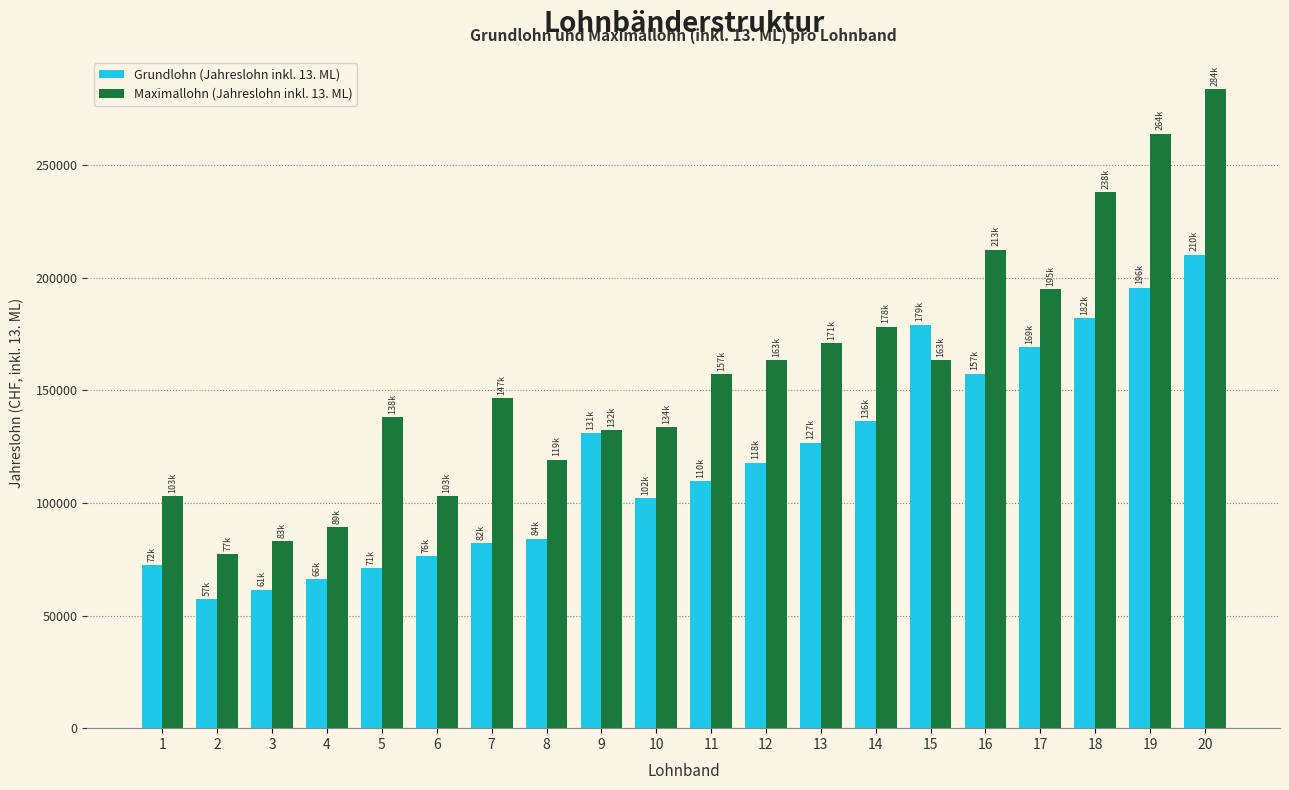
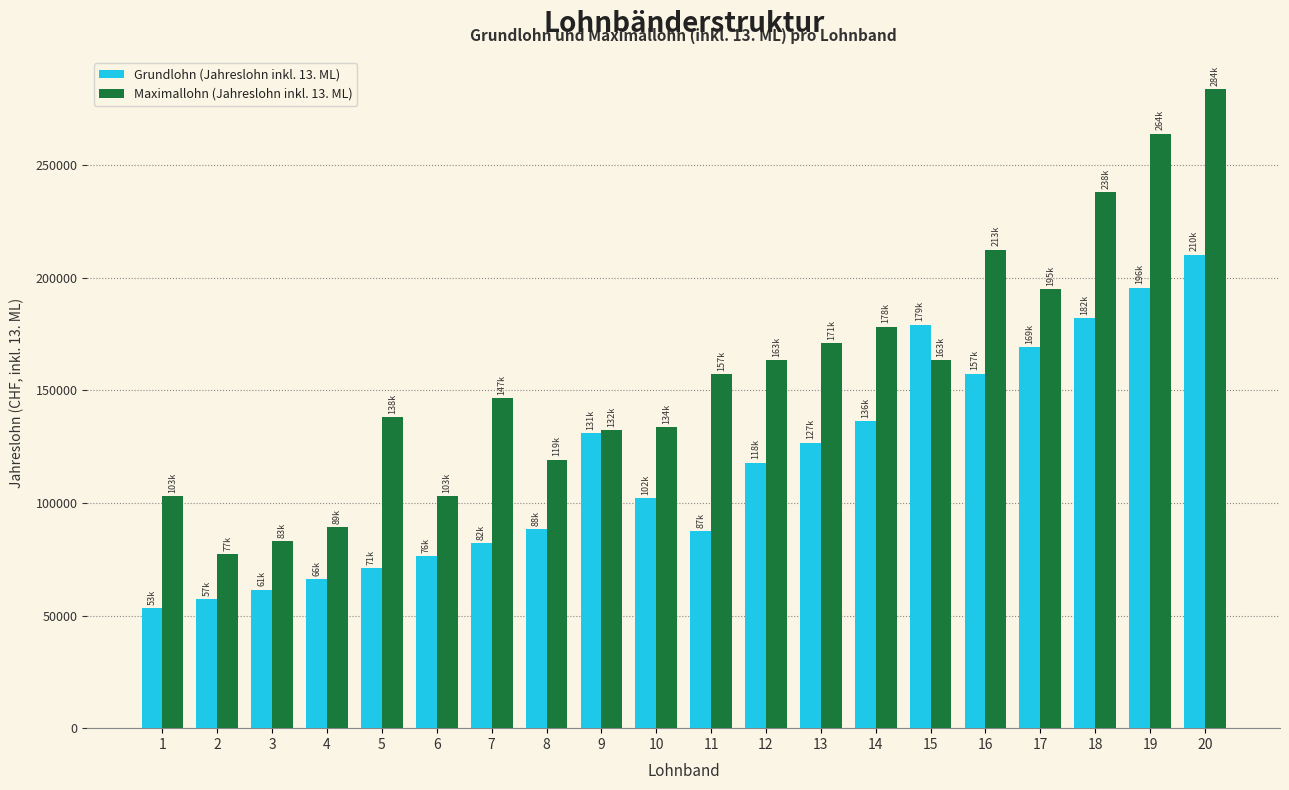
  {
    "Grundlohn (Jahreslohn inkl. 13. ML)": {
-     "1": "72k",
+     "1": "53k",
      "2": "57k",
      "3": "61k",
      "4": "66k",
      "5": "71k",
      "6": "76k",
      "7": "82k",
-     "8": "84k",
+     "8": "88k",
      "9": "131k",
      "10": "102k",
-     "11": "110k",
+     "11": "87k",
      "12": "118k",
      "13": "127k",
      "14": "136k",
      "15": "179k",
      "16": "157k",
      "17": "169k",
      "18": "182k",
      "19": "196k",
      "20": "210k"
    },
    "Maximallohn (Jahreslohn inkl. 13. ML)": {
      "1": "103k",
      "2": "77k",
      "3": "83k",
      "4": "89k",
      "5": "138k",
      "6": "103k",
      "7": "147k",
      "8": "119k",
      "9": "132k",
      "10": "134k",
      "11": "157k",
      "12": "163k",
      "13": "171k",
      "14": "178k",
      "15": "163k",
      "16": "213k",
      "17": "195k",
      "18": "238k",
      "19": "264k",
      "20": "284k"
    }
  }
